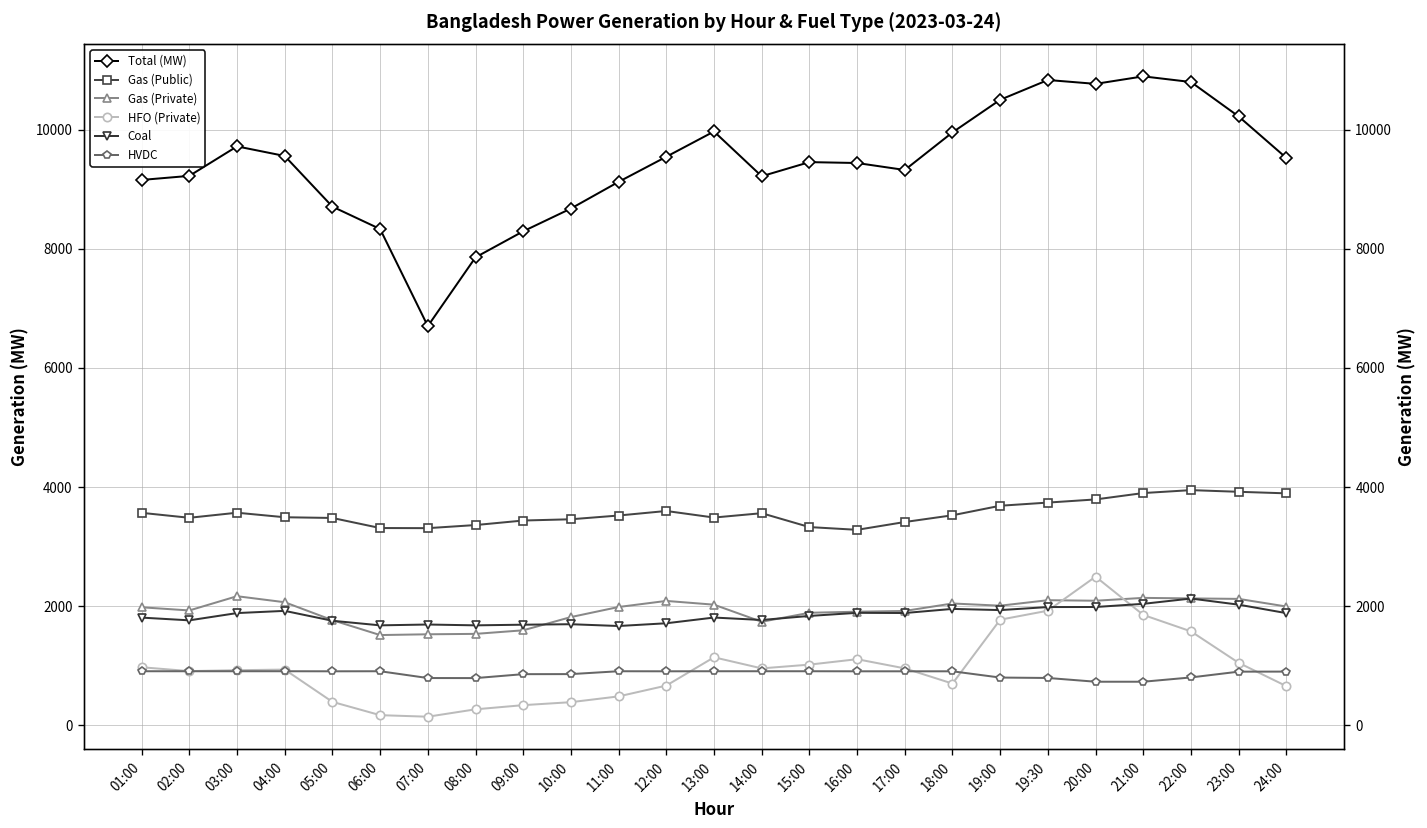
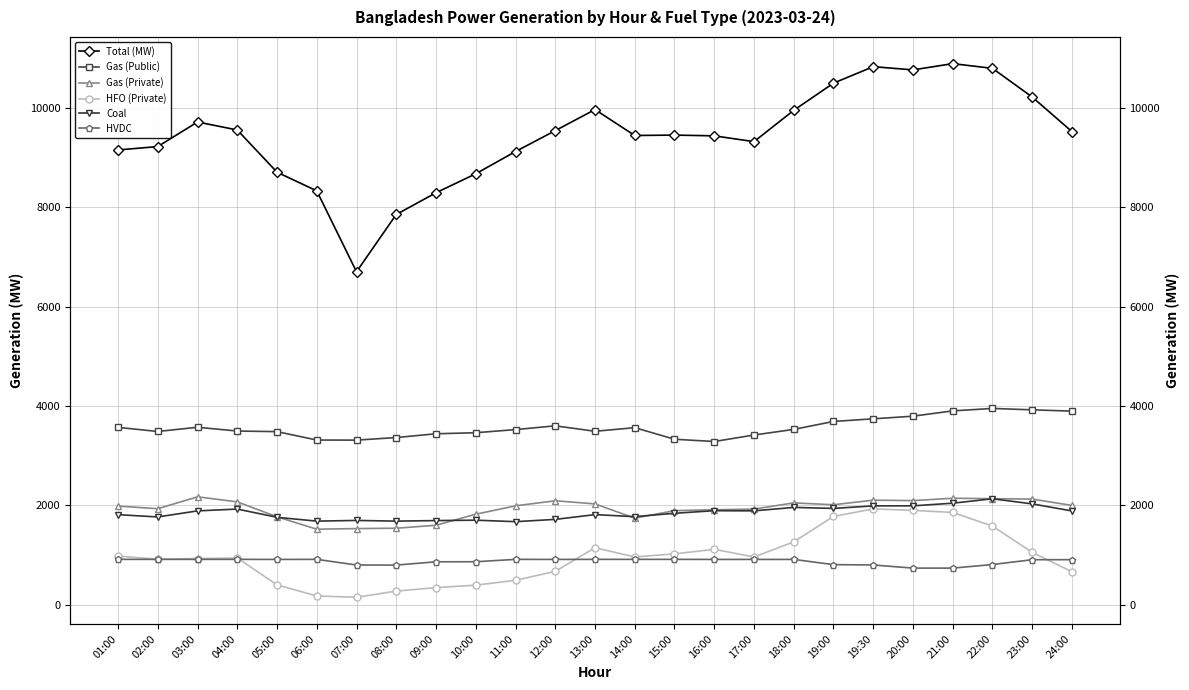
  {
    "Total (MW)": {
      "01:00": 9200,
      "02:00": 9200,
      "03:00": 9700,
      "04:00": 9600,
      "05:00": 8700,
      "06:00": 8300,
      "07:00": 6700,
      "08:00": 7900,
      "09:00": 8300,
      "10:00": 8700,
      "11:00": 9100,
      "12:00": 9500,
      "13:00": 10000,
-     "14:00": 9200,
+     "14:00": 9400,
      "15:00": 9500,
      "16:00": 9400,
      "17:00": 9300,
      "18:00": 10000,
      "19:00": 10500,
      "19:30": 10800,
      "20:00": 10800,
      "21:00": 10900,
      "22:00": 10800,
      "23:00": 10200,
      "24:00": 9500
    },
    "HFO (Private)": {
      "01:00": 1000,
      "05:00": 400,
      "06:00": 200,
      "07:00": 100,
      "08:00": 300,
      "09:00": 300,
      "10:00": 400,
      "11:00": 500,
      "12:00": 700,
      "13:00": 1100,
      "15:00": 1000,
      "16:00": 1100,
-     "18:00": 700,
+     "18:00": 1300,
      "19:00": 1800,
      "19:30": 1900,
-     "20:00": 2500,
+     "20:00": 1900,
      "21:00": 1900,
      "22:00": 1600,
      "23:00": 1100,
      "24:00": 700
    }
  }
